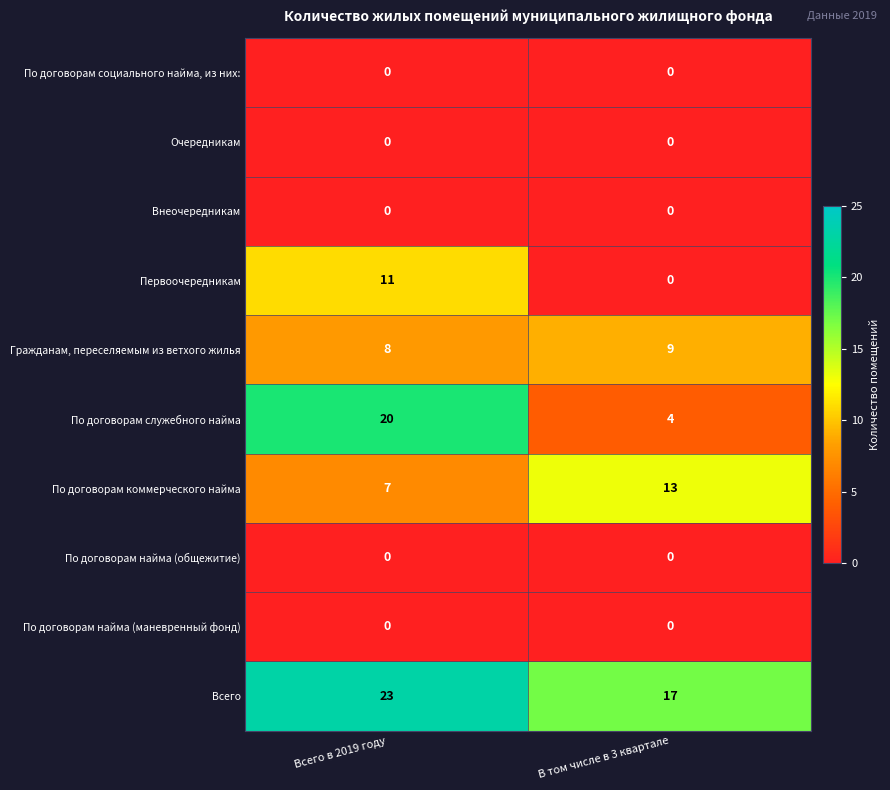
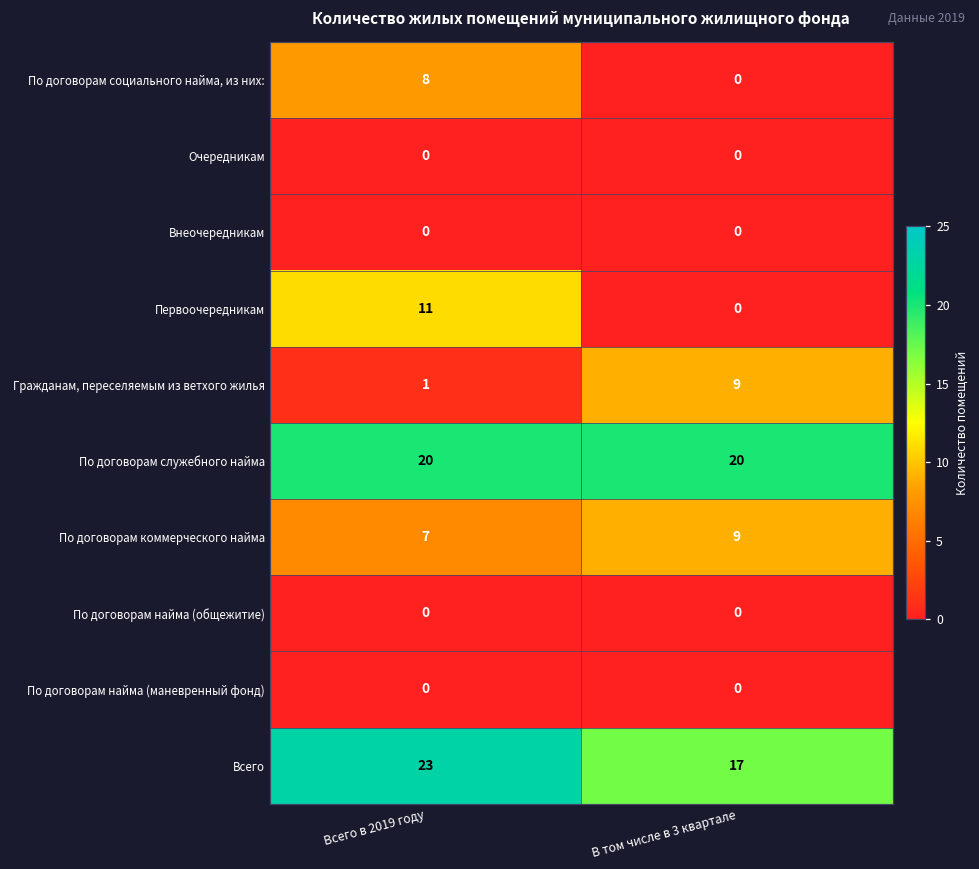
  {
    "По договорам социального найма, из них:": {
-     "Всего в 2019 году": 0,
+     "Всего в 2019 году": 8,
      "В том числе в 3 квартале": 0
    },
    "Очередникам": {
      "Всего в 2019 году": 0,
      "В том числе в 3 квартале": 0
    },
    "Внеочередникам": {
      "Всего в 2019 году": 0,
      "В том числе в 3 квартале": 0
    },
    "Первоочередникам": {
      "Всего в 2019 году": 11,
      "В том числе в 3 квартале": 0
    },
    "Гражданам, переселяемым из ветхого жилья": {
-     "Всего в 2019 году": 8,
+     "Всего в 2019 году": 1,
      "В том числе в 3 квартале": 9
    },
    "По договорам служебного найма": {
      "Всего в 2019 году": 20,
-     "В том числе в 3 квартале": 4
+     "В том числе в 3 квартале": 20
    },
    "По договорам коммерческого найма": {
      "Всего в 2019 году": 7,
-     "В том числе в 3 квартале": 13
+     "В том числе в 3 квартале": 9
    },
    "По договорам найма (общежитие)": {
      "Всего в 2019 году": 0,
      "В том числе в 3 квартале": 0
    },
    "По договорам найма (маневренный фонд)": {
      "Всего в 2019 году": 0,
      "В том числе в 3 квартале": 0
    },
    "Всего": {
      "Всего в 2019 году": 23,
      "В том числе в 3 квартале": 17
    }
  }
